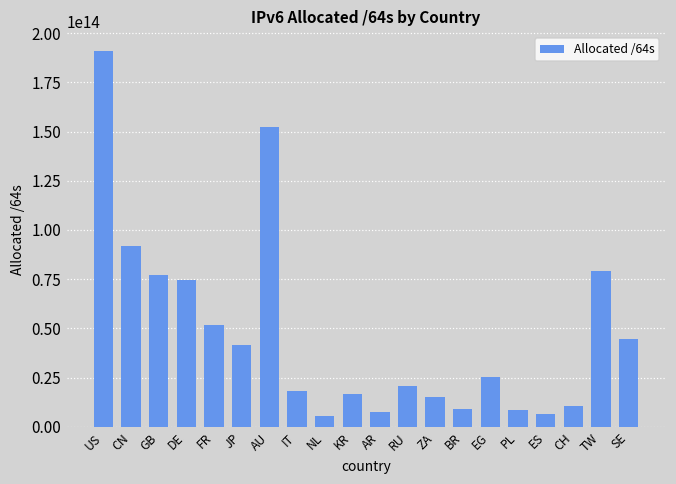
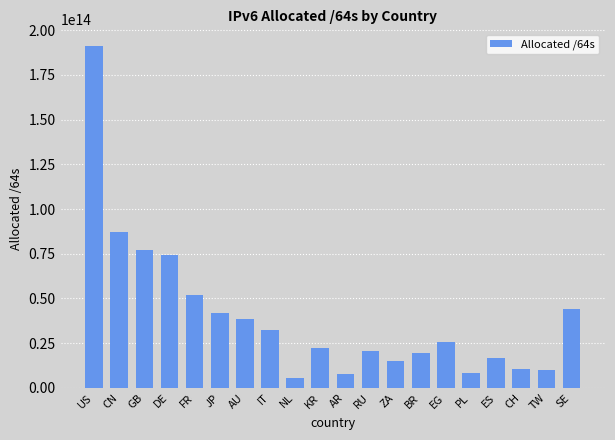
  {
    "US": 191000000000000,
-   "CN": 92000000000000,
+   "CN": 87000000000000,
    "GB": 77000000000000,
    "DE": 74000000000000,
    "FR": 52000000000000,
    "JP": 42000000000000,
-   "AU": 152000000000000,
-   "IT": 18000000000000,
+   "AU": 38000000000000,
+   "IT": 32000000000000,
    "NL": 5000000000000,
-   "KR": 17000000000000,
+   "KR": 23000000000000,
    "AR": 8000000000000,
    "RU": 21000000000000,
    "ZA": 15000000000000,
-   "BR": 9000000000000,
+   "BR": 19000000000000,
    "EG": 26000000000000,
    "PL": 8000000000000,
-   "ES": 7000000000000,
+   "ES": 16000000000000,
    "CH": 10000000000000,
-   "TW": 79000000000000,
+   "TW": 10000000000000,
    "SE": 44000000000000
  }
